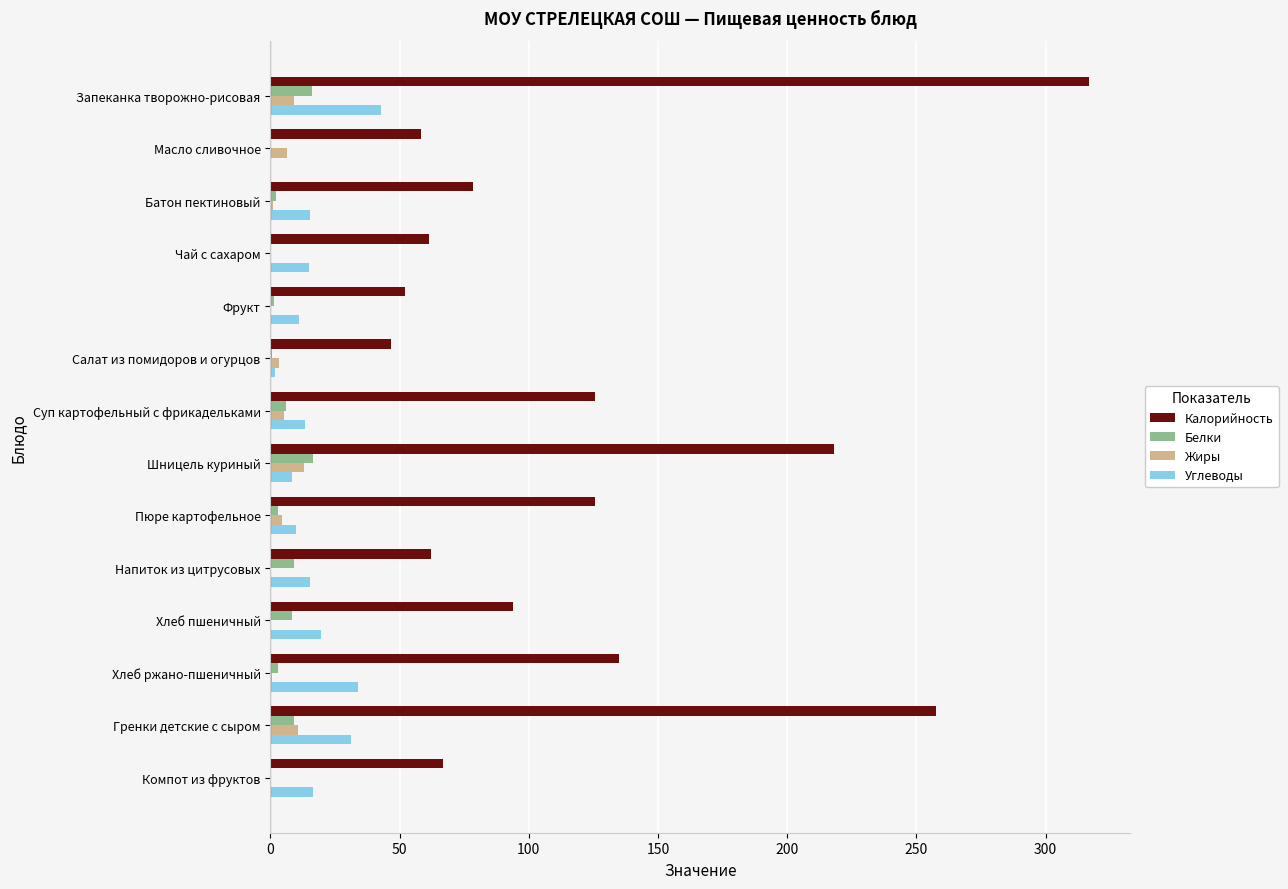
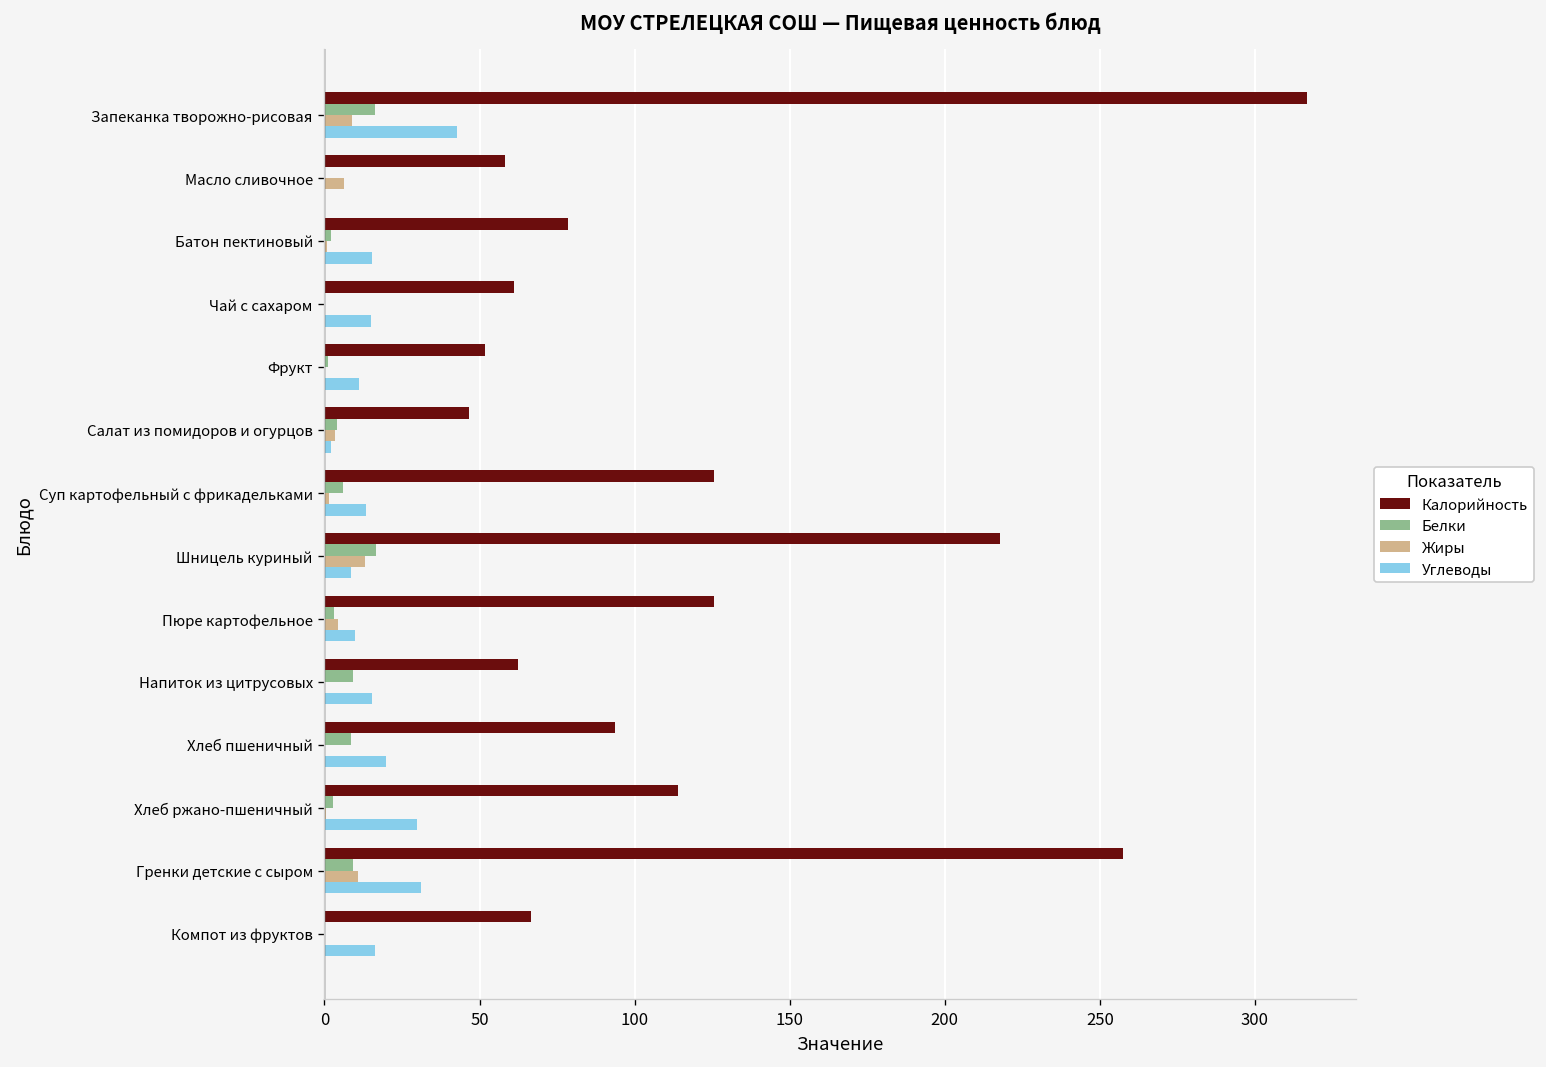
  {
    "Калорийность": {
      "Запеканка творожно-рисовая": 317,
      "Масло сливочное": 58,
      "Батон пектиновый": 79,
      "Чай с сахаром": 61,
      "Фрукт": 52,
      "Салат из помидоров и огурцов": 47,
      "Суп картофельный с фрикадельками": 126,
      "Шницель куриный": 218,
      "Пюре картофельное": 126,
      "Напиток из цитрусовых": 62,
      "Хлеб пшеничный": 94,
-     "Хлеб ржано-пшеничный": 135,
+     "Хлеб ржано-пшеничный": 114,
      "Гренки детские с сыром": 258,
      "Компот из фруктов": 67
    },
    "Белки": {
      "Запеканка творожно-рисовая": 16,
      "Батон пектиновый": 2,
      "Фрукт": 1,
-     "Салат из помидоров и огурцов": 1,
+     "Салат из помидоров и огурцов": 4,
      "Суп картофельный с фрикадельками": 6,
      "Шницель куриный": 16,
      "Пюре картофельное": 3,
      "Напиток из цитрусовых": 9,
      "Хлеб пшеничный": 8,
      "Хлеб ржано-пшеничный": 3,
      "Гренки детские с сыром": 9
    },
    "Жиры": {
      "Запеканка творожно-рисовая": 9,
      "Масло сливочное": 6,
      "Салат из помидоров и огурцов": 3,
-     "Суп картофельный с фрикадельками": 5,
+     "Суп картофельный с фрикадельками": 2,
      "Шницель куриный": 13,
      "Пюре картофельное": 4,
      "Гренки детские с сыром": 11
    },
    "Углеводы": {
      "Запеканка творожно-рисовая": 43,
      "Батон пектиновый": 15,
      "Чай с сахаром": 15,
      "Фрукт": 11,
      "Салат из помидоров и огурцов": 2,
      "Суп картофельный с фрикадельками": 13,
      "Шницель куриный": 8,
      "Пюре картофельное": 10,
      "Напиток из цитрусовых": 15,
      "Хлеб пшеничный": 20,
-     "Хлеб ржано-пшеничный": 34,
+     "Хлеб ржано-пшеничный": 30,
      "Гренки детские с сыром": 31,
      "Компот из фруктов": 16
    }
  }
